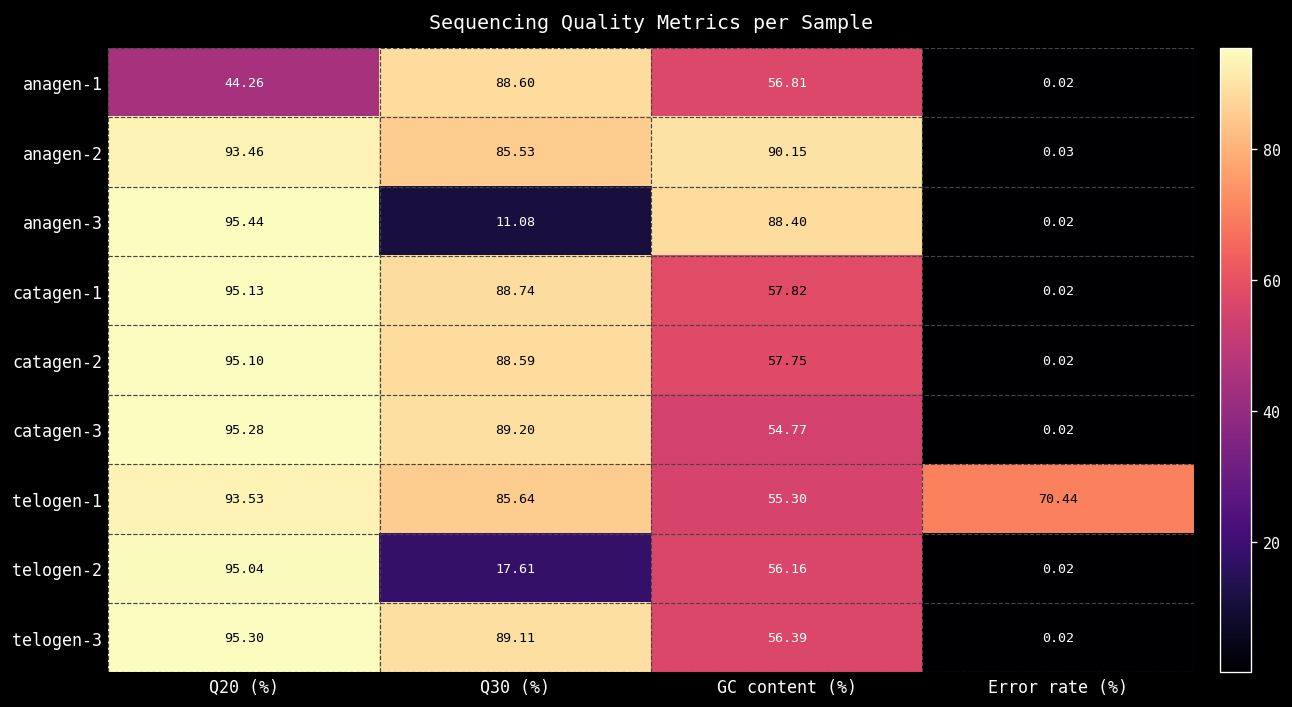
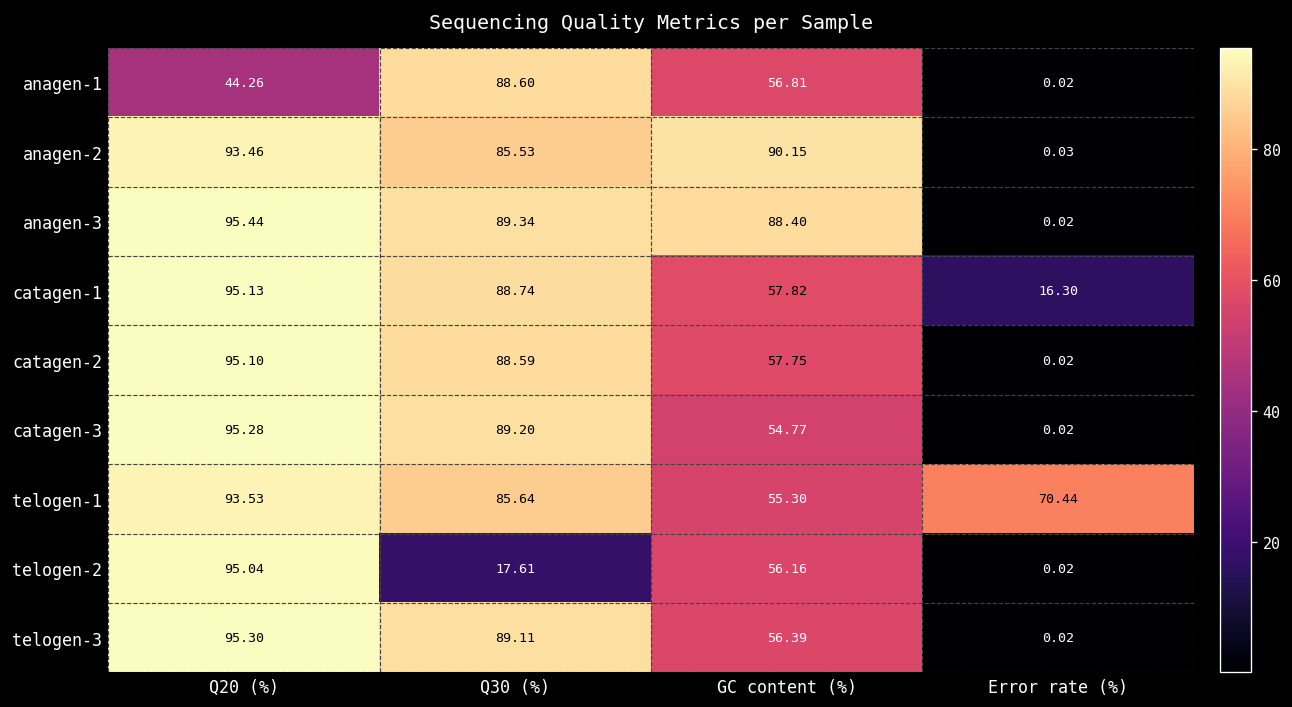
  {
    "anagen-1": {
      "Q20 (%)": 44.26,
      "Q30 (%)": 88.60,
      "GC content (%)": 56.81,
      "Error rate (%)": 0.02
    },
    "anagen-2": {
      "Q20 (%)": 93.46,
      "Q30 (%)": 85.53,
      "GC content (%)": 90.15,
      "Error rate (%)": 0.03
    },
    "anagen-3": {
      "Q20 (%)": 95.44,
-     "Q30 (%)": 11.08,
+     "Q30 (%)": 89.34,
      "GC content (%)": 88.40,
      "Error rate (%)": 0.02
    },
    "catagen-1": {
      "Q20 (%)": 95.13,
      "Q30 (%)": 88.74,
      "GC content (%)": 57.82,
-     "Error rate (%)": 0.02
+     "Error rate (%)": 16.30
    },
    "catagen-2": {
      "Q20 (%)": 95.10,
      "Q30 (%)": 88.59,
      "GC content (%)": 57.75,
      "Error rate (%)": 0.02
    },
    "catagen-3": {
      "Q20 (%)": 95.28,
      "Q30 (%)": 89.20,
      "GC content (%)": 54.77,
      "Error rate (%)": 0.02
    },
    "telogen-1": {
      "Q20 (%)": 93.53,
      "Q30 (%)": 85.64,
      "GC content (%)": 55.30,
      "Error rate (%)": 70.44
    },
    "telogen-2": {
      "Q20 (%)": 95.04,
      "Q30 (%)": 17.61,
      "GC content (%)": 56.16,
      "Error rate (%)": 0.02
    },
    "telogen-3": {
      "Q20 (%)": 95.30,
      "Q30 (%)": 89.11,
      "GC content (%)": 56.39,
      "Error rate (%)": 0.02
    }
  }
